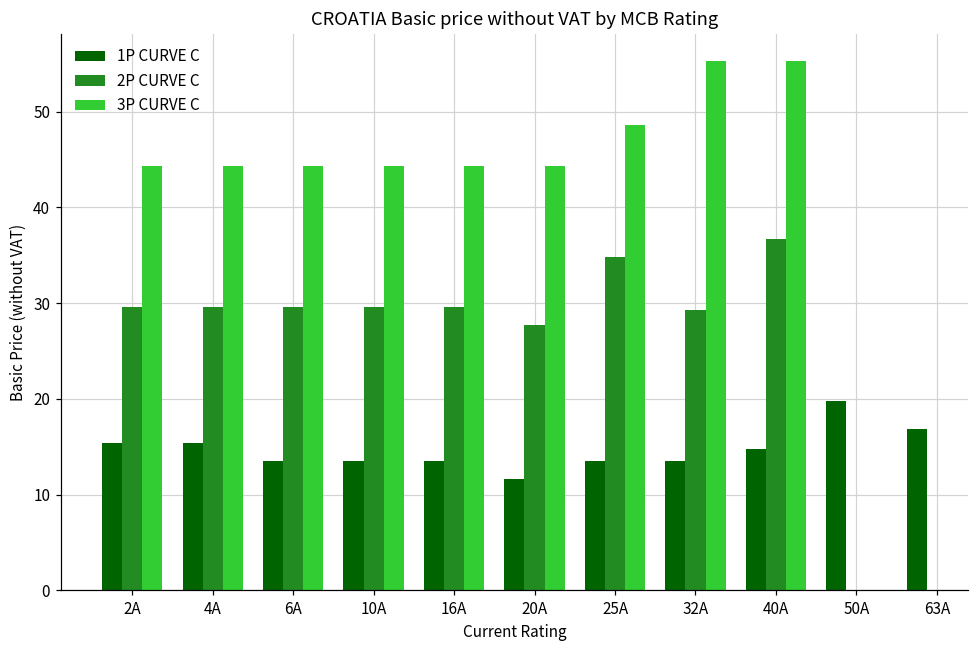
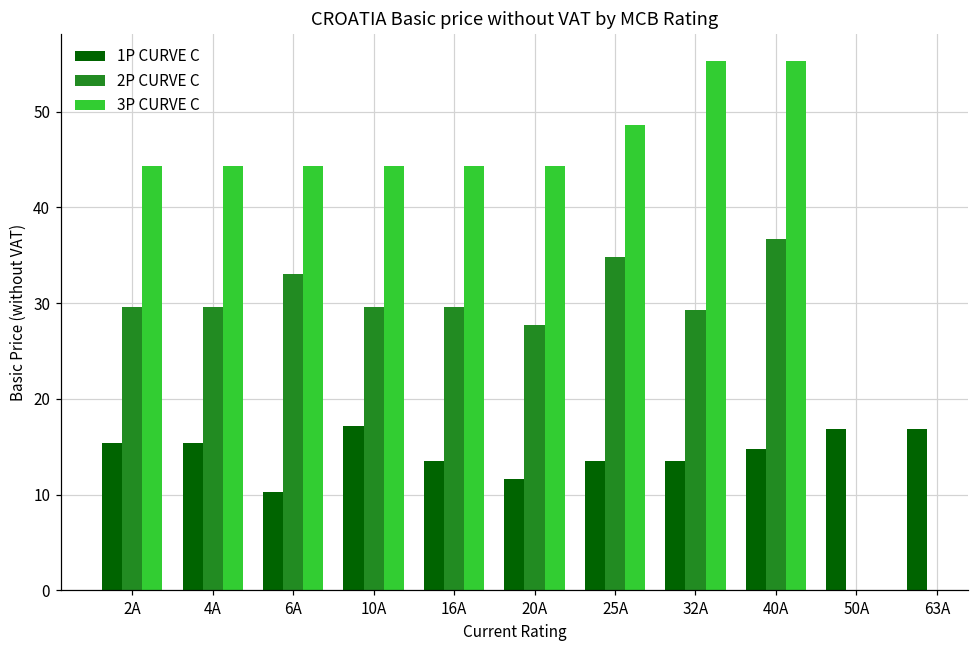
  {
    "1P CURVE C": {
      "2A": 15,
      "4A": 15,
-     "6A": 13,
-     "10A": 13,
+     "6A": 10,
+     "10A": 17,
      "16A": 13,
      "20A": 12,
      "25A": 13,
      "32A": 13,
      "40A": 15,
-     "50A": 20,
+     "50A": 17,
      "63A": 17
    },
    "2P CURVE C": {
      "2A": 30,
      "4A": 30,
-     "6A": 30,
+     "6A": 33,
      "10A": 30,
      "16A": 30,
      "20A": 28,
      "25A": 35,
      "32A": 29,
      "40A": 37
    }
  }
